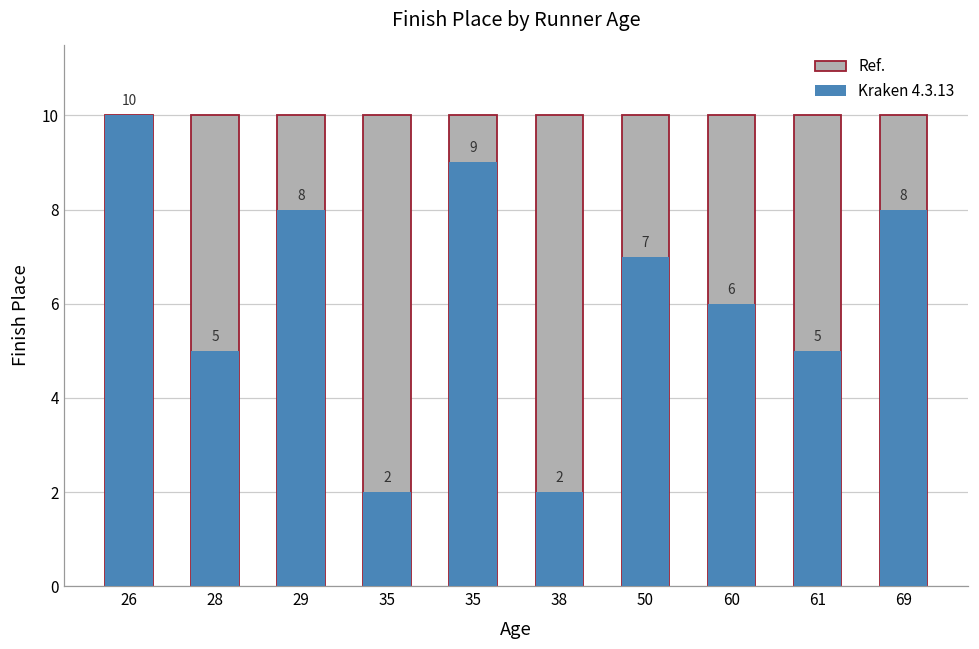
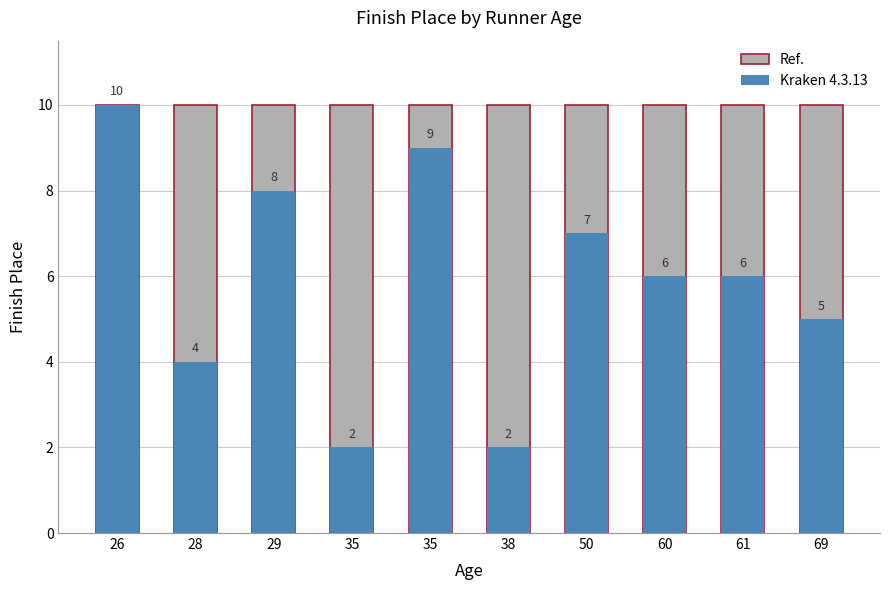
  {
    "Ref.": {
      "26": 10
    },
    "Kraken 4.3.13": {
      "26": 10,
-     "28": 5,
-     "61": 5,
-     "69": 8
+     "28": 4,
+     "61": 6,
+     "69": 5
    }
  }
